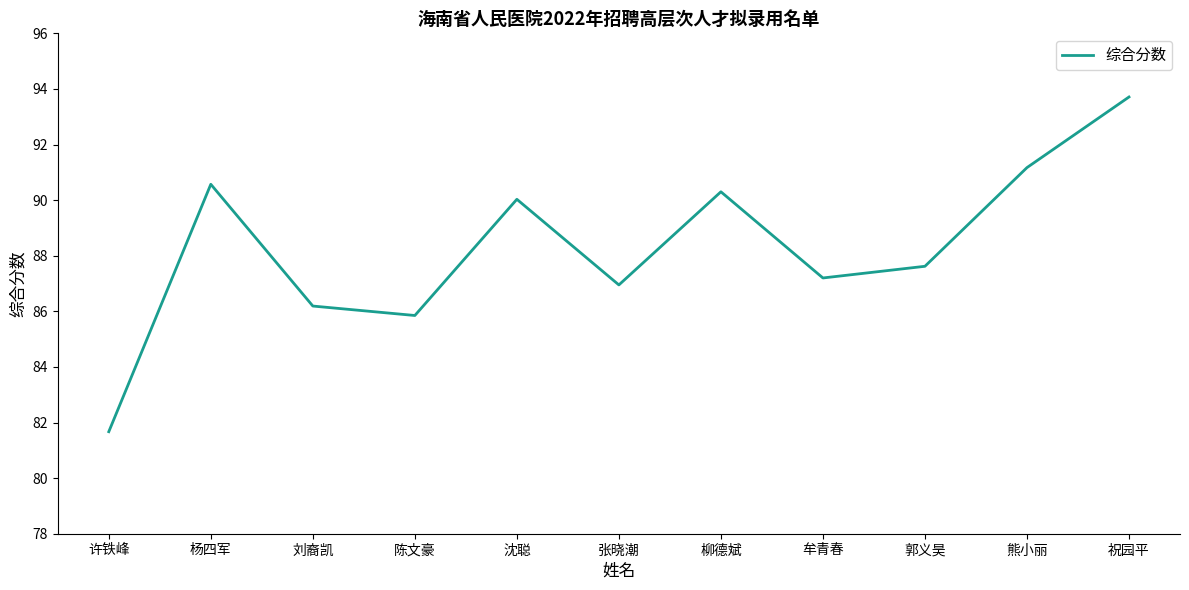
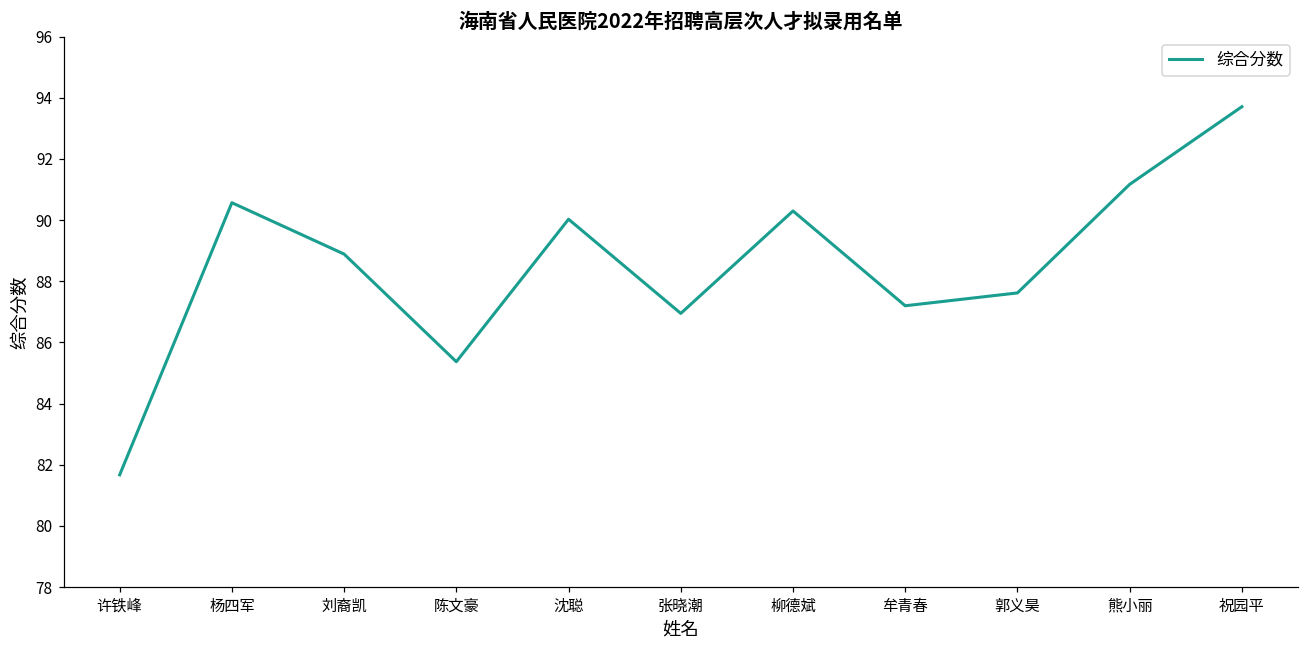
  {
    "许铁峰": 81.7,
    "杨四军": 90.6,
-   "刘裔凯": 86.2,
-   "陈文豪": 85.9,
+   "刘裔凯": 88.9,
+   "陈文豪": 85.4,
    "沈聪": 90.0,
    "张晓潮": 87.0,
    "柳德斌": 90.3,
    "牟青春": 87.2,
    "郭义昊": 87.6,
    "熊小丽": 91.2,
    "祝园平": 93.7
  }
